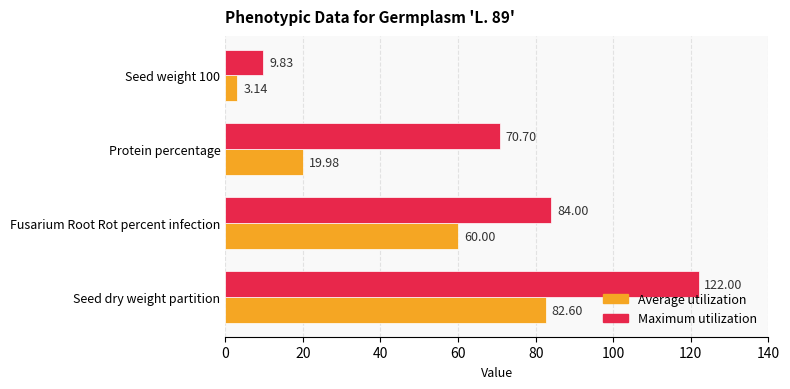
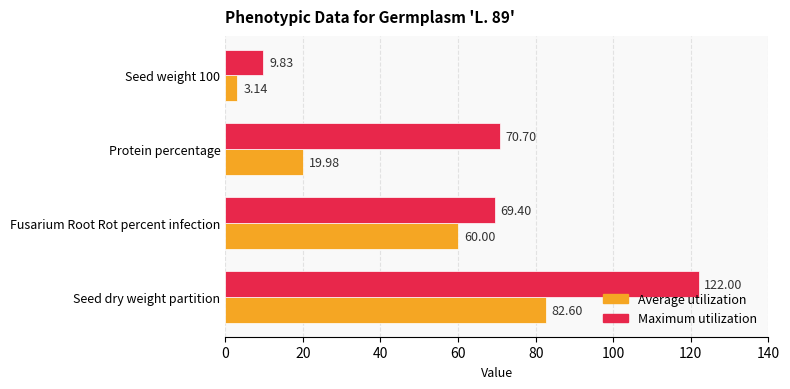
  {
    "Average utilization": {
      "Seed weight 100": 3.14,
      "Protein percentage": 19.98,
      "Fusarium Root Rot percent infection": 60.00,
      "Seed dry weight partition": 82.60
    },
    "Maximum utilization": {
      "Seed weight 100": 9.83,
      "Protein percentage": 70.70,
-     "Fusarium Root Rot percent infection": 84.00,
+     "Fusarium Root Rot percent infection": 69.40,
      "Seed dry weight partition": 122.00
    }
  }
